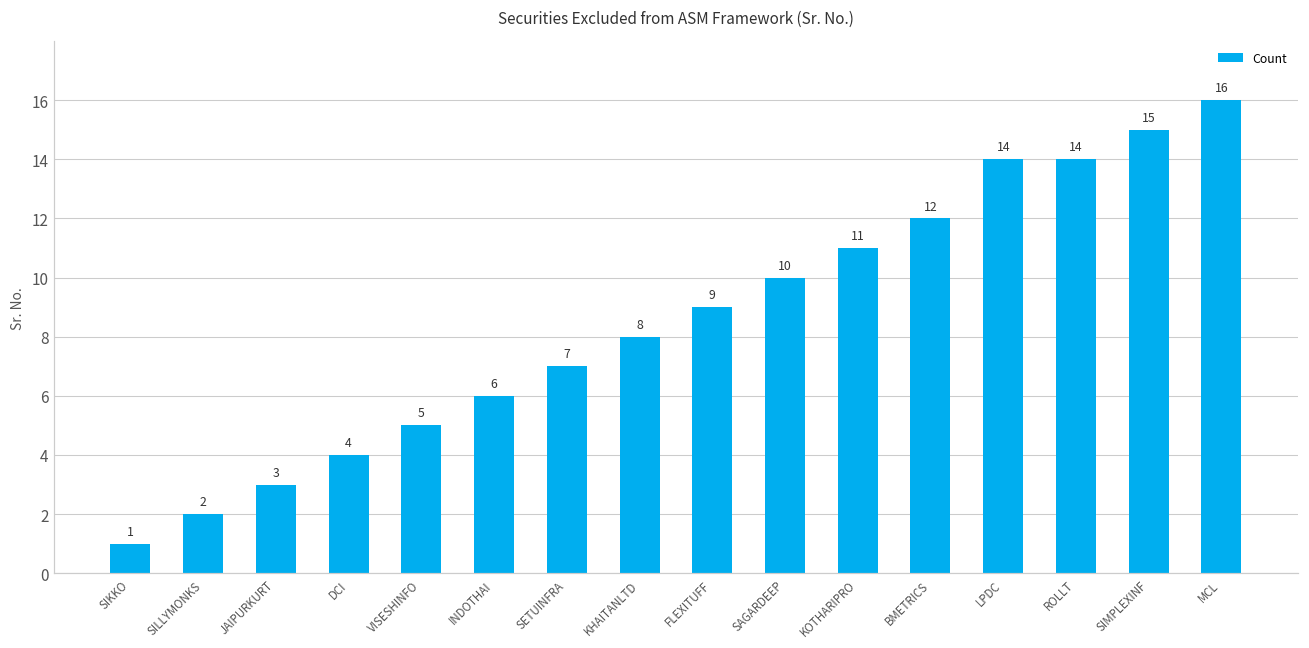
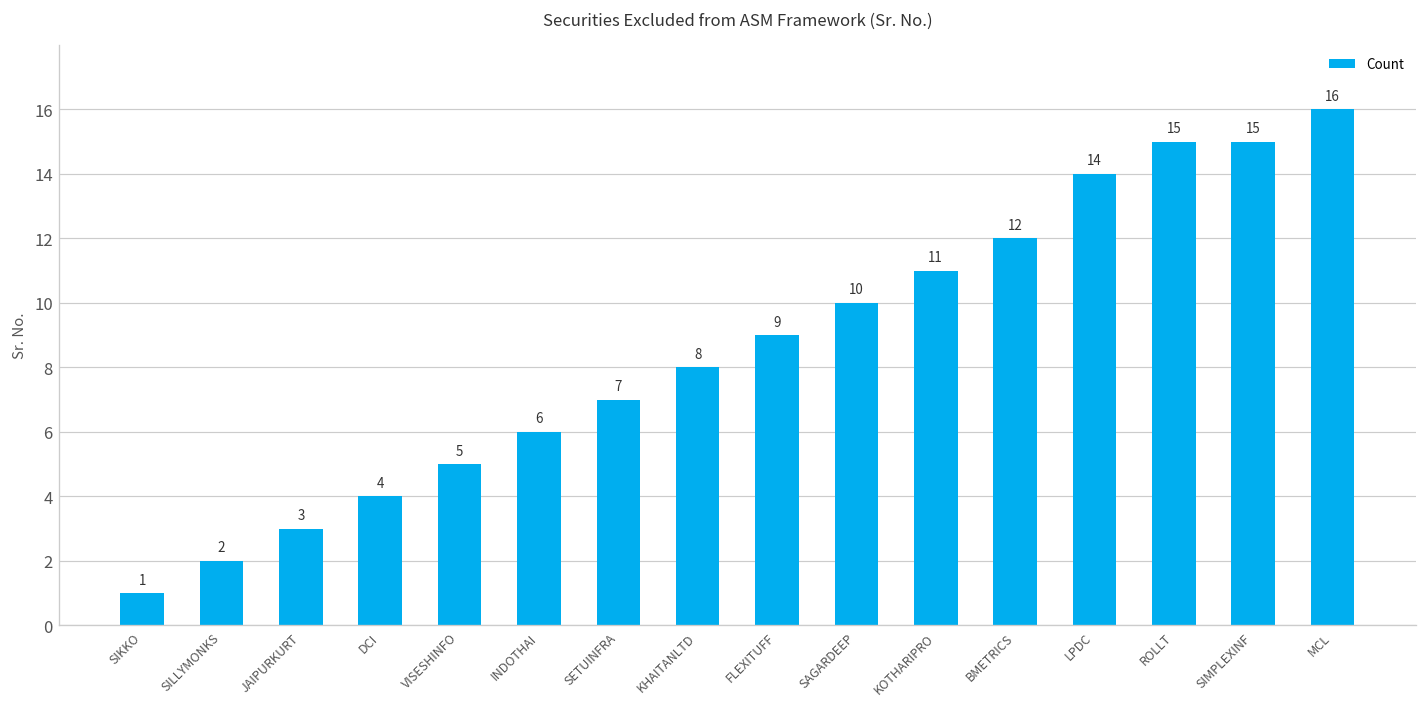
  {
    "SIKKO": 1,
    "SILLYMONKS": 2,
    "JAIPURKURT": 3,
    "DCI": 4,
    "VISESHINFO": 5,
    "INDOTHAI": 6,
    "SETUINFRA": 7,
    "KHAITANLTD": 8,
    "FLEXITUFF": 9,
    "SAGARDEEP": 10,
    "KOTHARIPRO": 11,
    "BMETRICS": 12,
    "LPDC": 14,
-   "ROLLT": 14,
+   "ROLLT": 15,
    "SIMPLEXINF": 15,
    "MCL": 16
  }
